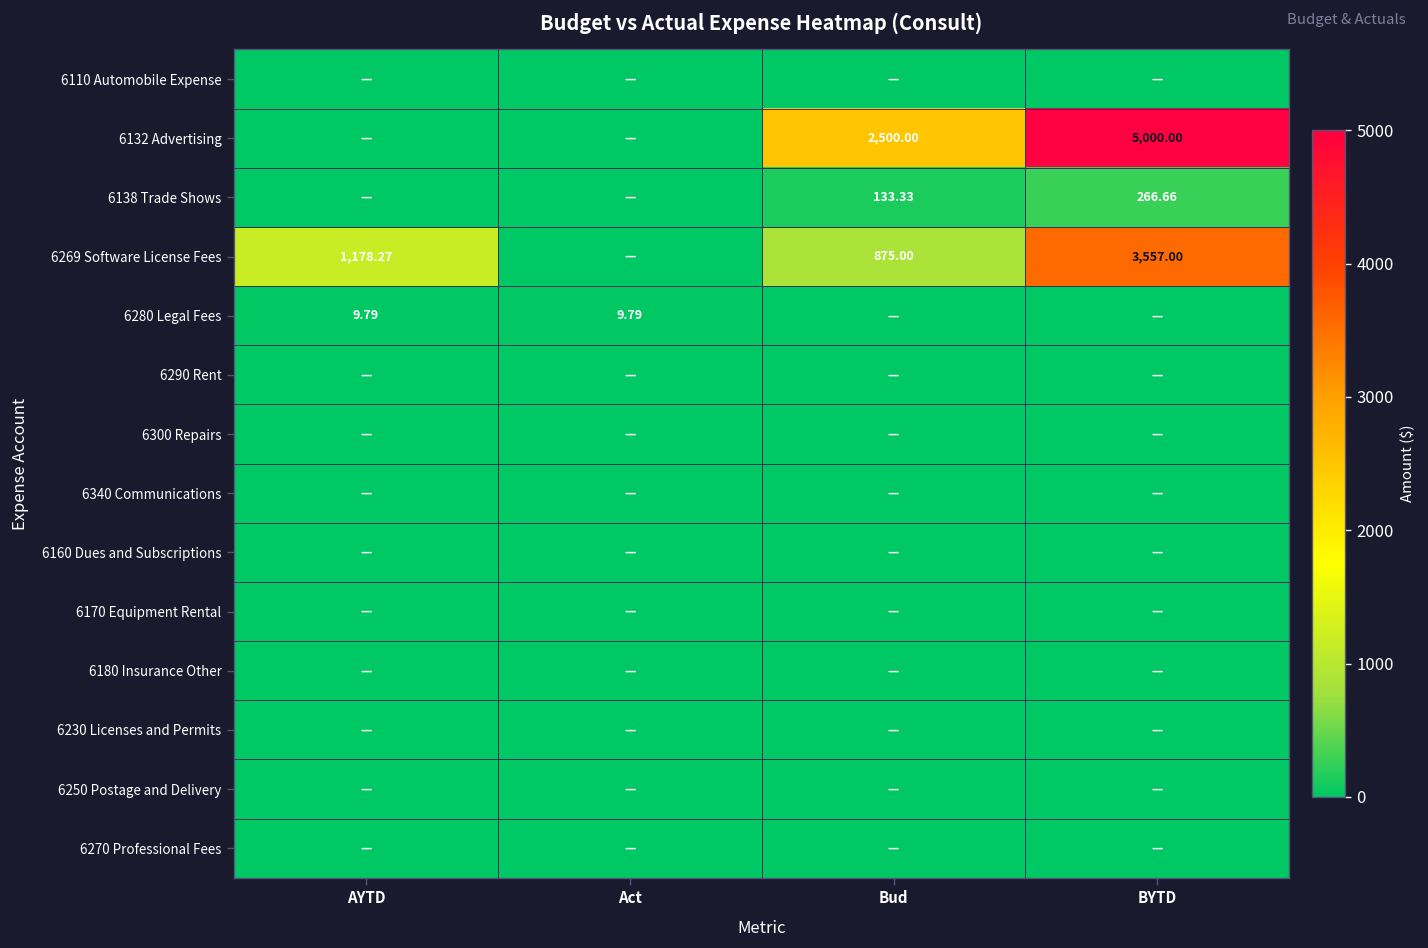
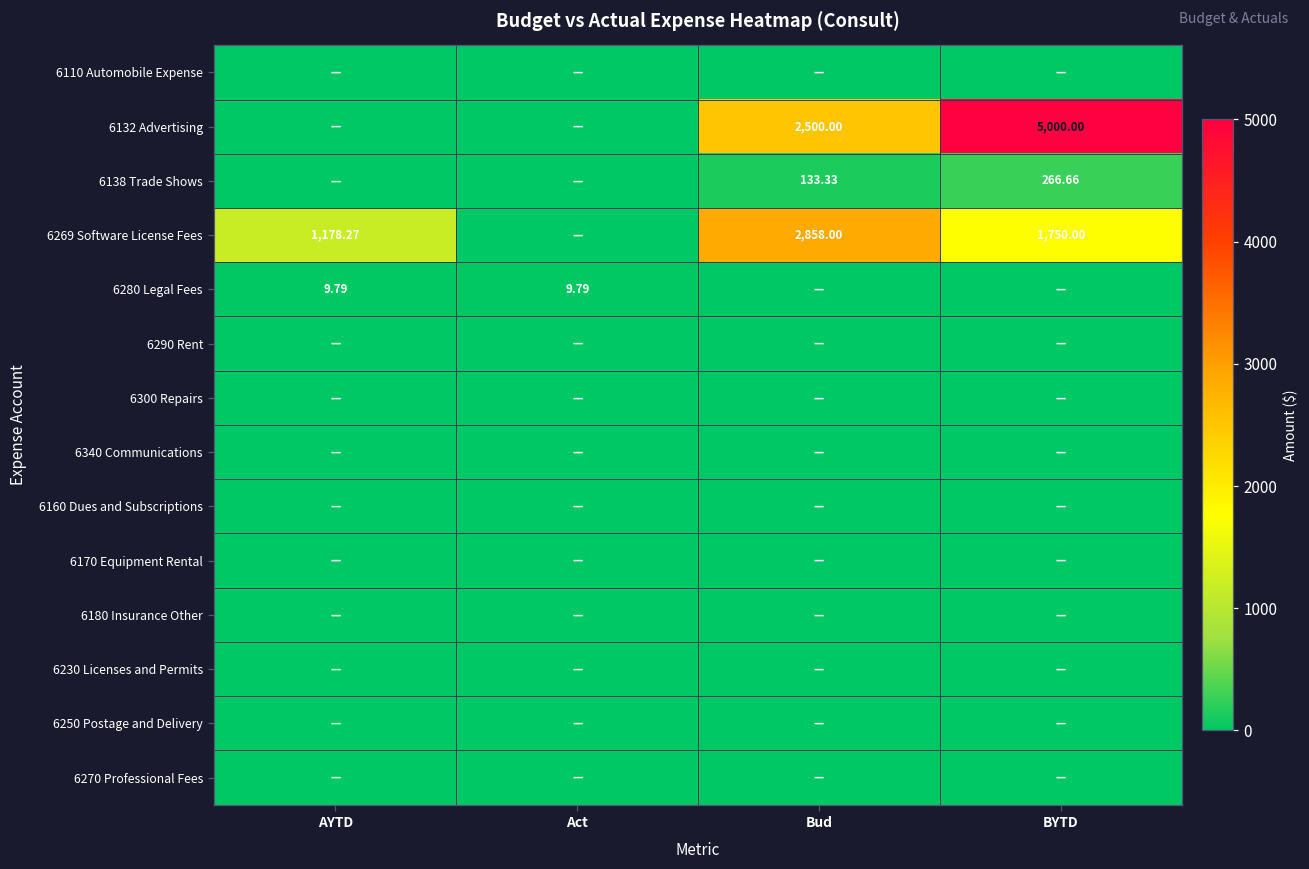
  {
    "6132 Advertising": {
      "Bud": "2,500.00",
      "BYTD": "5,000.00"
    },
    "6138 Trade Shows": {
      "Bud": "133.33",
      "BYTD": "266.66"
    },
    "6269 Software License Fees": {
      "AYTD": "1,178.27",
-     "Bud": "875.00",
-     "BYTD": "3,557.00"
+     "Bud": "2,858.00",
+     "BYTD": "1,750.00"
    },
    "6280 Legal Fees": {
      "AYTD": "9.79",
      "Act": "9.79"
    }
  }
